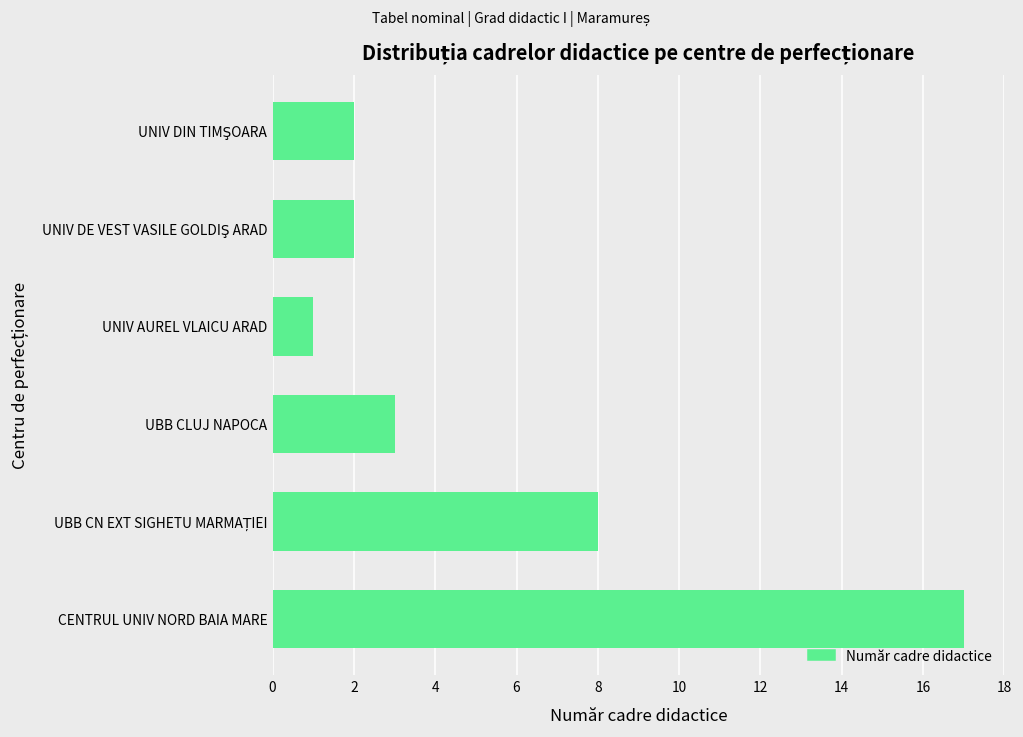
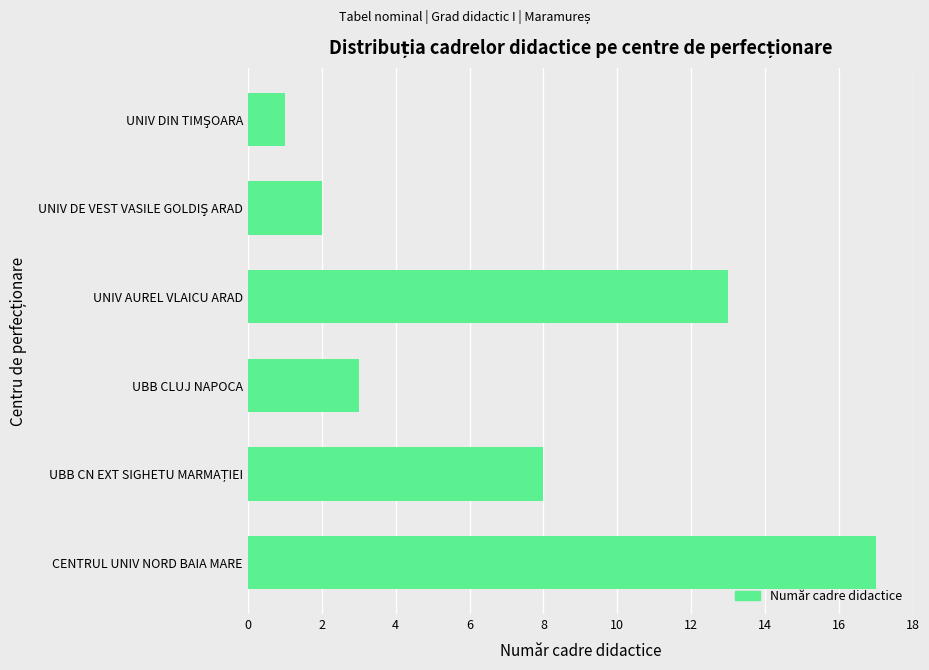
  {
-   "UNIV DIN TIMŞOARA": 2,
+   "UNIV DIN TIMŞOARA": 1,
    "UNIV DE VEST VASILE GOLDIŞ ARAD": 2,
-   "UNIV AUREL VLAICU ARAD": 1,
+   "UNIV AUREL VLAICU ARAD": 13,
    "UBB CLUJ NAPOCA": 3,
    "UBB CN EXT SIGHETU MARMAȚIEI": 8,
    "CENTRUL UNIV NORD BAIA MARE": 17
  }
